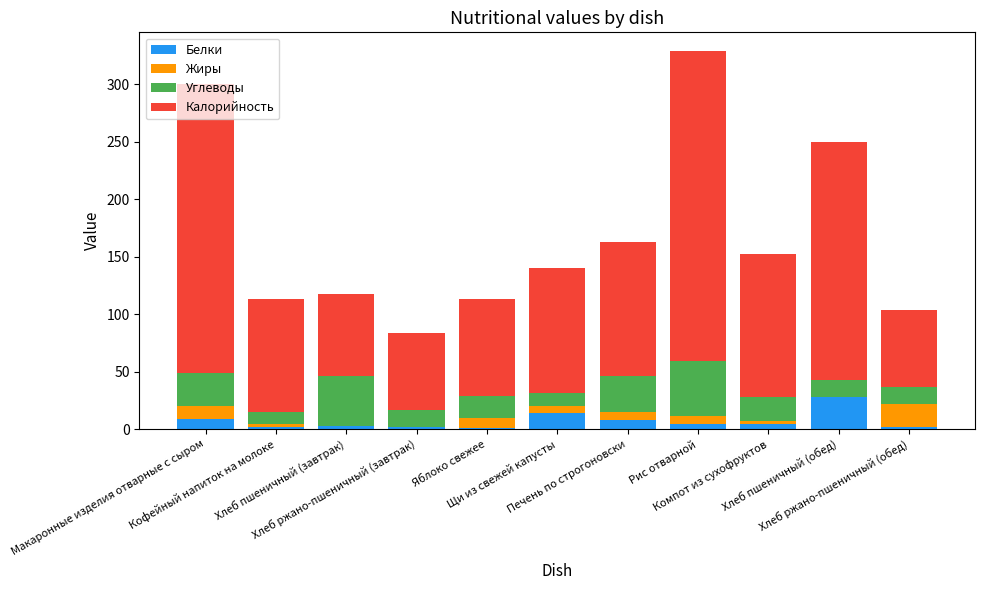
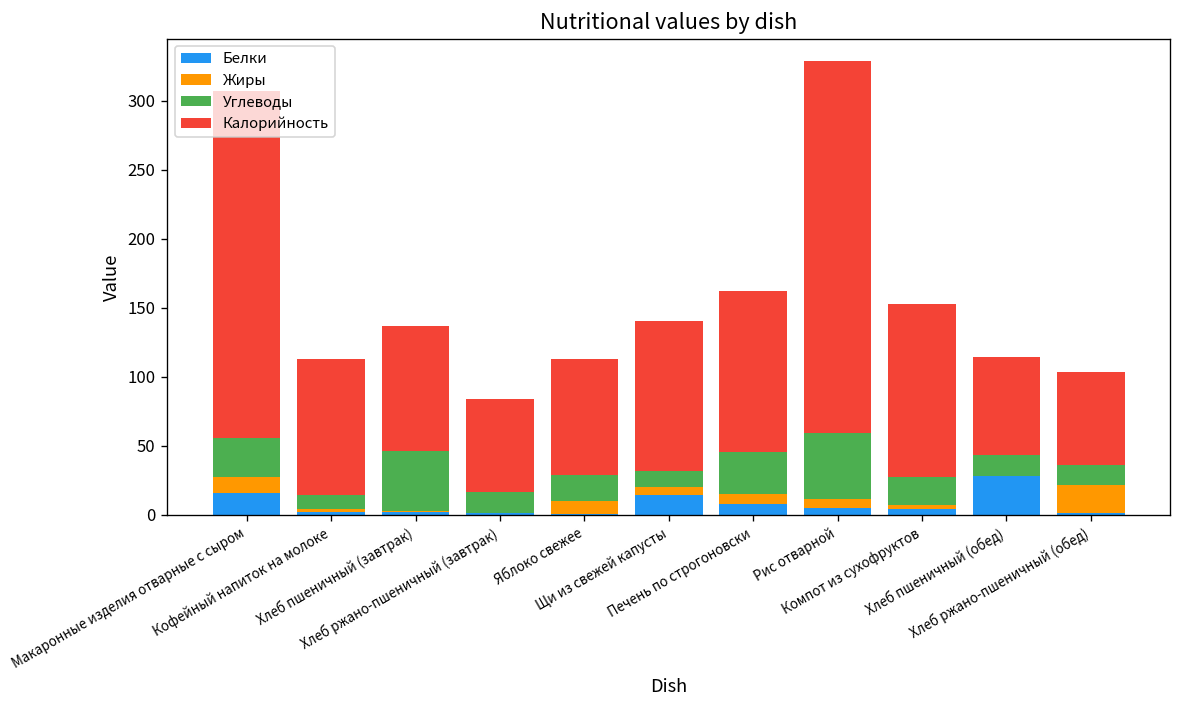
  {
    "Белки": {
-     "Макаронные изделия отварные с сыром": 9,
+     "Макаронные изделия отварные с сыром": 16,
      "Хлеб пшеничный (завтрак)": 2,
      "Щи из свежей капусты": 14,
      "Печень по строгоновски": 8,
      "Рис отварной": 5,
      "Компот из сухофруктов": 5,
      "Хлеб пшеничный (обед)": 28
    },
    "Жиры": {
      "Макаронные изделия отварные с сыром": 12,
      "Яблоко свежее": 9,
      "Щи из свежей капусты": 6,
      "Печень по строгоновски": 7,
      "Рис отварной": 7,
      "Компот из сухофруктов": 3,
      "Хлеб ржано-пшеничный (обед)": 20
    },
    "Углеводы": {
      "Макаронные изделия отварные с сыром": 28,
      "Кофейный напиток на молоке": 11,
      "Хлеб пшеничный (завтрак)": 44,
      "Хлеб ржано-пшеничный (завтрак)": 15,
      "Яблоко свежее": 19,
      "Щи из свежей капусты": 11,
      "Печень по строгоновски": 31,
      "Рис отварной": 48,
      "Компот из сухофруктов": 20,
      "Хлеб пшеничный (обед)": 15,
      "Хлеб ржано-пшеничный (обед)": 15
    },
    "Калорийность": {
      "Кофейный напиток на молоке": 98,
-     "Хлеб пшеничный (завтрак)": 71,
+     "Хлеб пшеничный (завтрак)": 91,
      "Хлеб ржано-пшеничный (завтрак)": 67,
      "Яблоко свежее": 84,
      "Щи из свежей капусты": 109,
      "Печень по строгоновски": 117,
      "Рис отварной": 269,
      "Компот из сухофруктов": 125,
-     "Хлеб пшеничный (обед)": 206,
+     "Хлеб пшеничный (обед)": 71,
      "Хлеб ржано-пшеничный (обед)": 67
    }
  }
